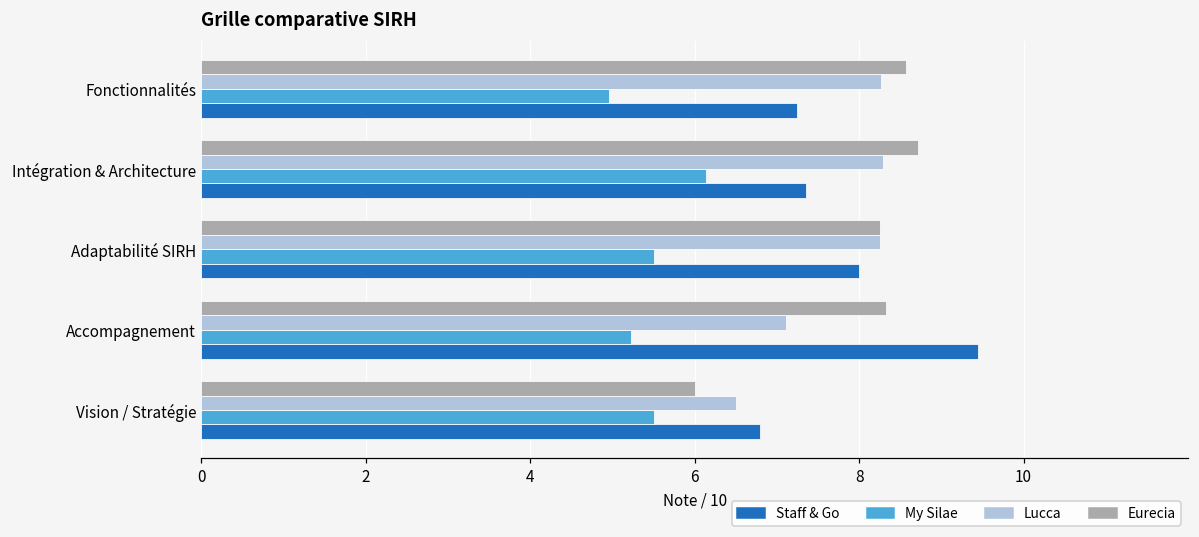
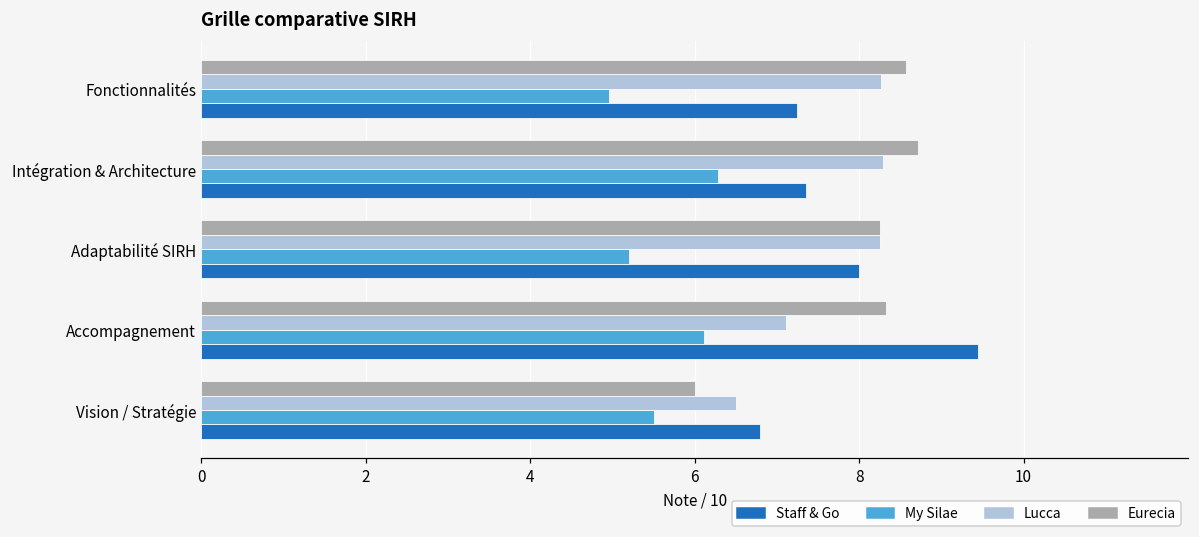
  {
    "Staff & Go": {
      "Fonctionnalités": 7.3,
      "Intégration & Architecture": 7.4,
      "Adaptabilité SIRH": 8.0,
      "Accompagnement": 9.4,
      "Vision / Stratégie": 6.8
    },
    "My Silae": {
      "Fonctionnalités": 5.0,
-     "Intégration & Architecture": 6.1,
-     "Adaptabilité SIRH": 5.5,
-     "Accompagnement": 5.2,
+     "Intégration & Architecture": 6.3,
+     "Adaptabilité SIRH": 5.2,
+     "Accompagnement": 6.1,
      "Vision / Stratégie": 5.5
    }
  }
